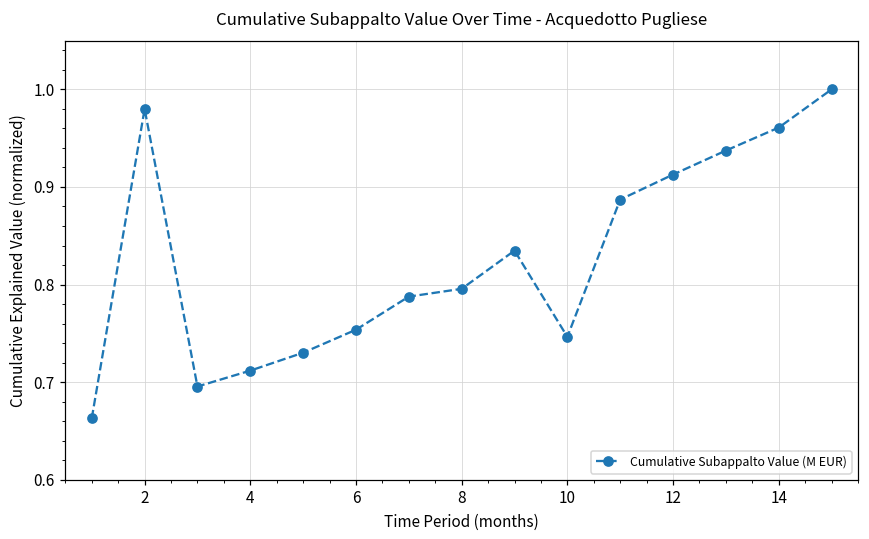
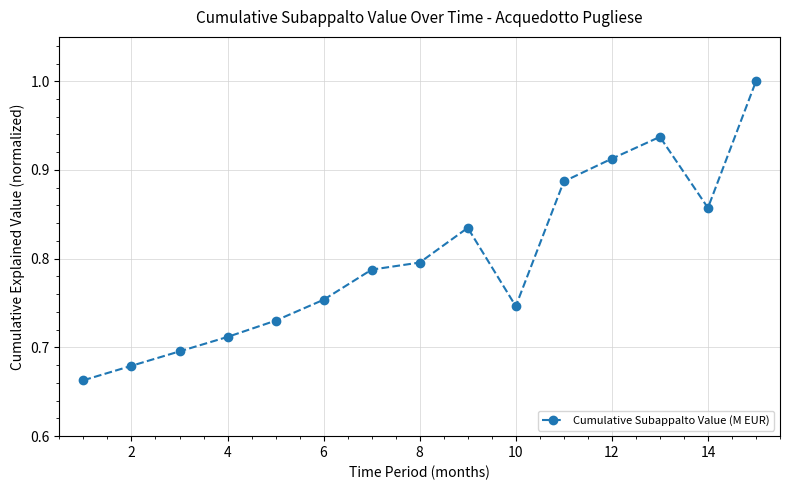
  {
-   "2": 0.98,
+   "2": 0.68,
    "4": 0.71,
    "6": 0.75,
    "8": 0.80,
    "10": 0.75,
    "12": 0.91,
-   "14": 0.96
+   "14": 0.86
  }
